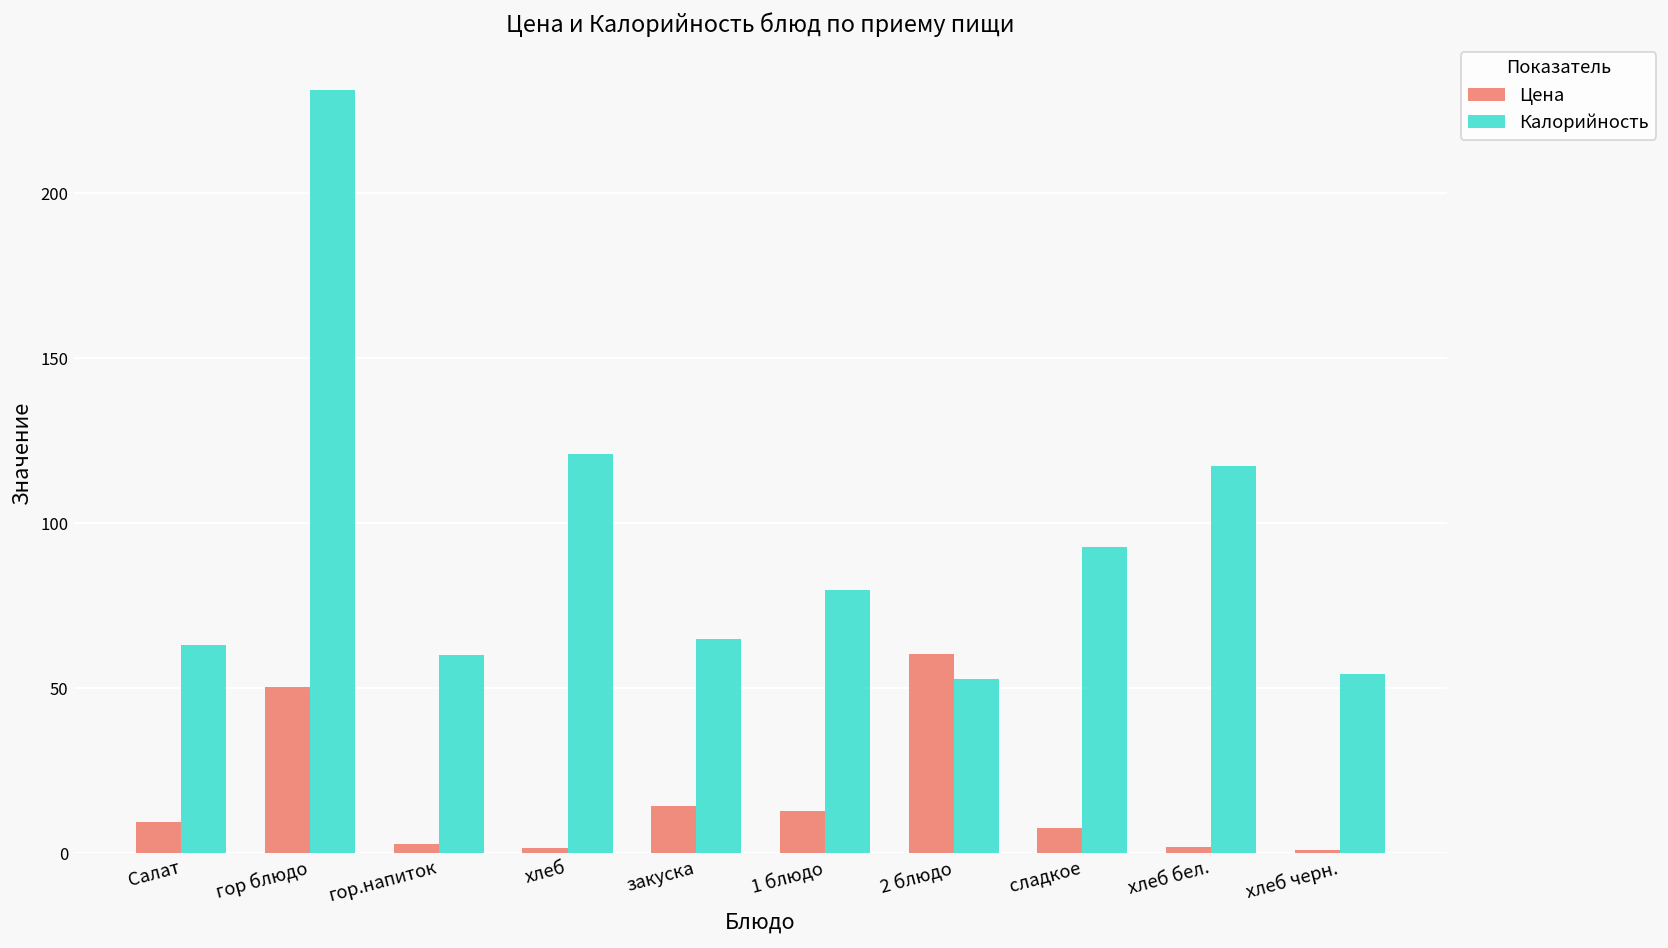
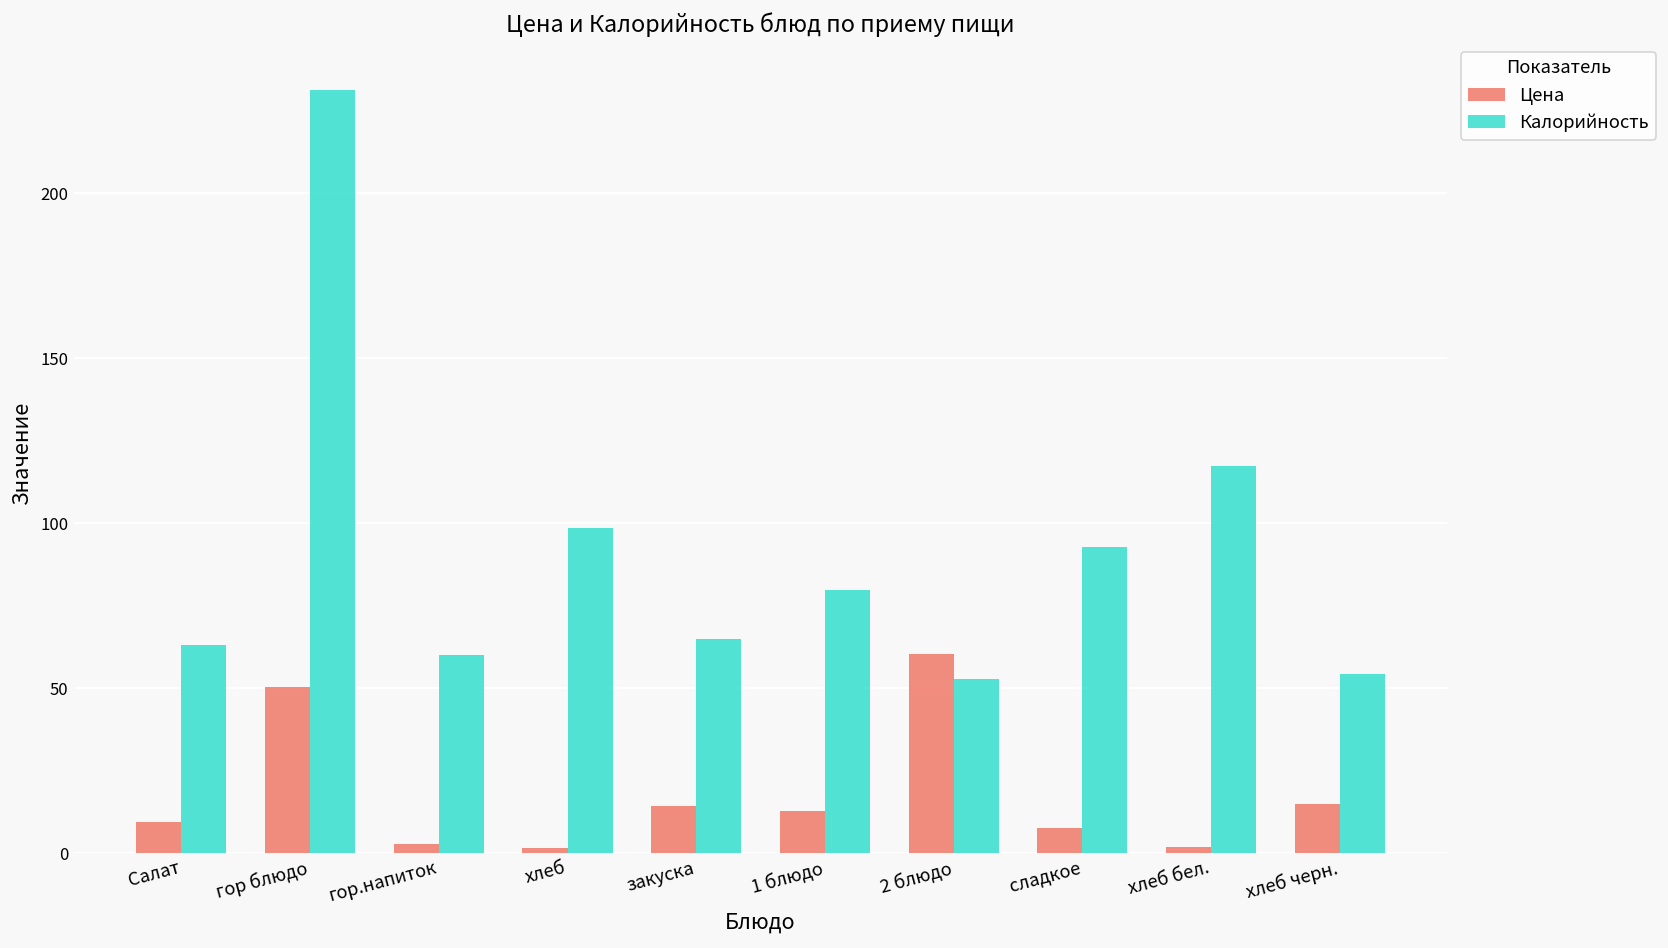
  {
    "Цена": {
      "Салат": 10,
      "гор блюдо": 51,
      "гор.напиток": 3,
      "хлеб": 2,
      "закуска": 14,
      "1 блюдо": 13,
      "2 блюдо": 61,
      "сладкое": 8,
      "хлеб бел.": 2,
-     "хлеб черн.": 1
+     "хлеб черн.": 15
    },
    "Калорийность": {
      "Салат": 63,
      "гор блюдо": 231,
      "гор.напиток": 60,
-     "хлеб": 121,
+     "хлеб": 99,
      "закуска": 65,
      "1 блюдо": 80,
      "2 блюдо": 53,
      "сладкое": 93,
      "хлеб бел.": 118,
      "хлеб черн.": 54
    }
  }
